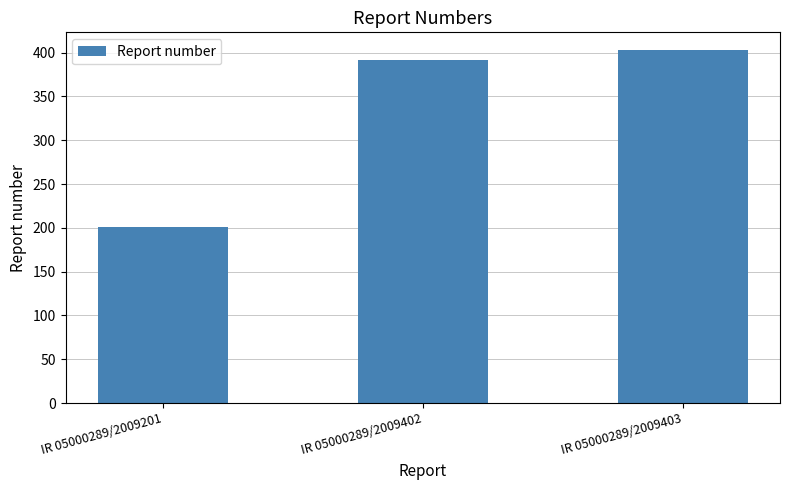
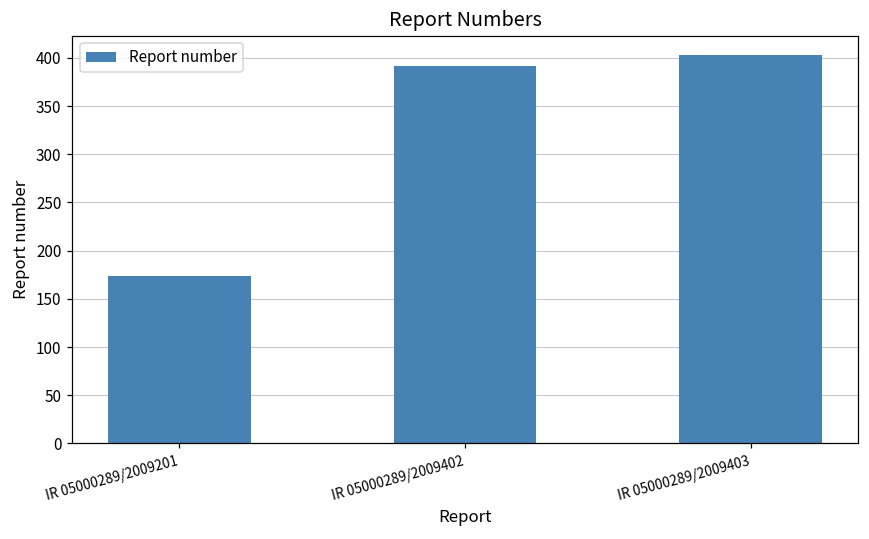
  {
-   "IR 05000289/2009201": 200,
+   "IR 05000289/2009201": 170,
    "IR 05000289/2009402": 390,
    "IR 05000289/2009403": 400
  }
